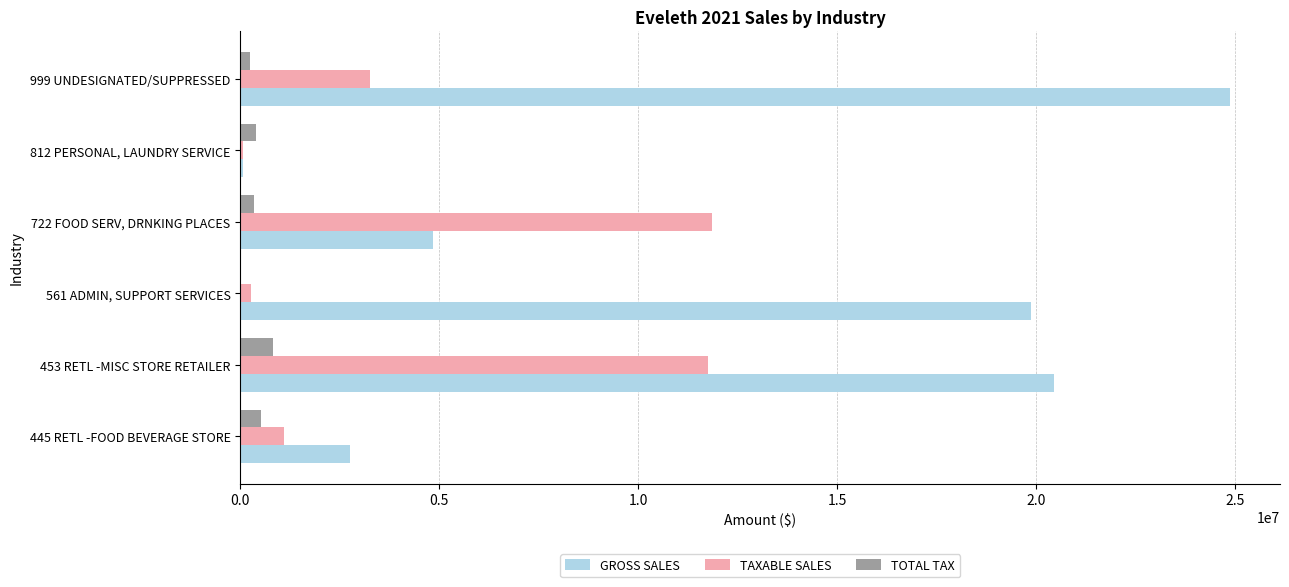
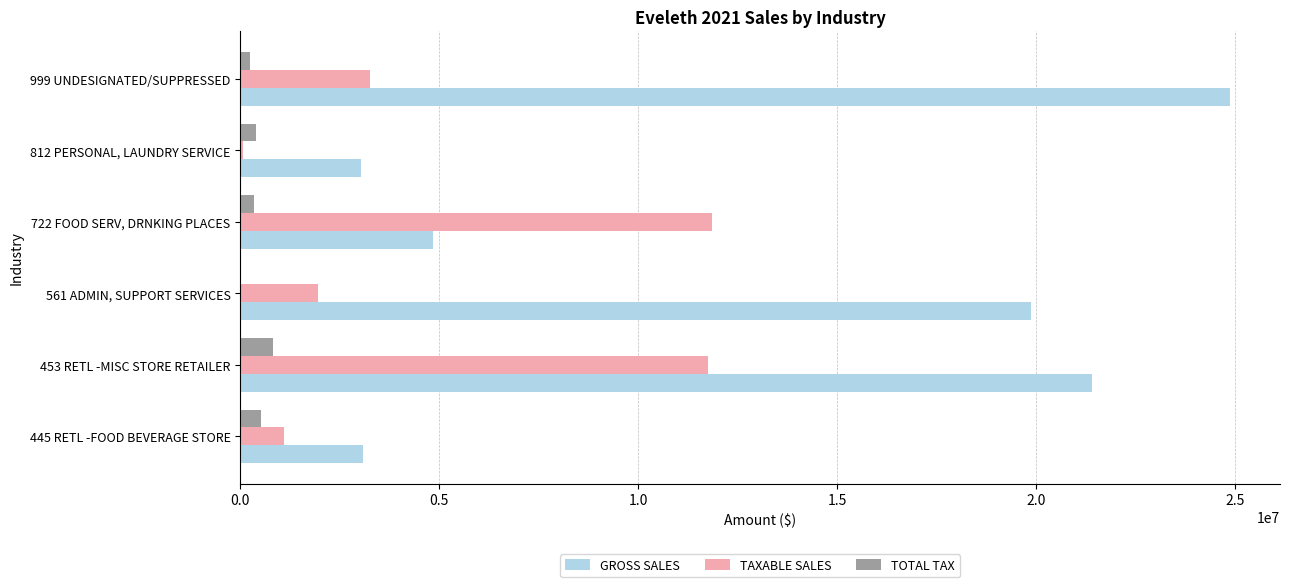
  {
    "GROSS SALES": {
      "999 UNDESIGNATED/SUPPRESSED": 24900000,
-     "812 PERSONAL, LAUNDRY SERVICE": 100000,
+     "812 PERSONAL, LAUNDRY SERVICE": 3000000,
      "722 FOOD SERV, DRNKING PLACES": 4800000,
      "561 ADMIN, SUPPORT SERVICES": 19900000,
-     "453 RETL -MISC STORE RETAILER": 20500000,
-     "445 RETL -FOOD BEVERAGE STORE": 2800000
+     "453 RETL -MISC STORE RETAILER": 21400000,
+     "445 RETL -FOOD BEVERAGE STORE": 3100000
    },
    "TAXABLE SALES": {
      "999 UNDESIGNATED/SUPPRESSED": 3300000,
      "812 PERSONAL, LAUNDRY SERVICE": 100000,
      "722 FOOD SERV, DRNKING PLACES": 11900000,
-     "561 ADMIN, SUPPORT SERVICES": 300000,
+     "561 ADMIN, SUPPORT SERVICES": 2000000,
      "453 RETL -MISC STORE RETAILER": 11800000,
      "445 RETL -FOOD BEVERAGE STORE": 1100000
    },
    "TOTAL TAX": {
      "999 UNDESIGNATED/SUPPRESSED": 200000,
      "812 PERSONAL, LAUNDRY SERVICE": 400000,
      "722 FOOD SERV, DRNKING PLACES": 400000,
      "453 RETL -MISC STORE RETAILER": 800000,
      "445 RETL -FOOD BEVERAGE STORE": 500000
    }
  }
